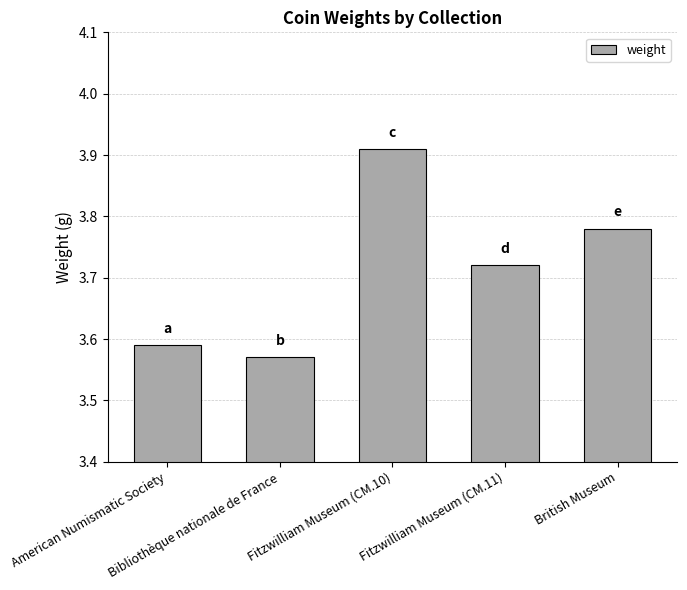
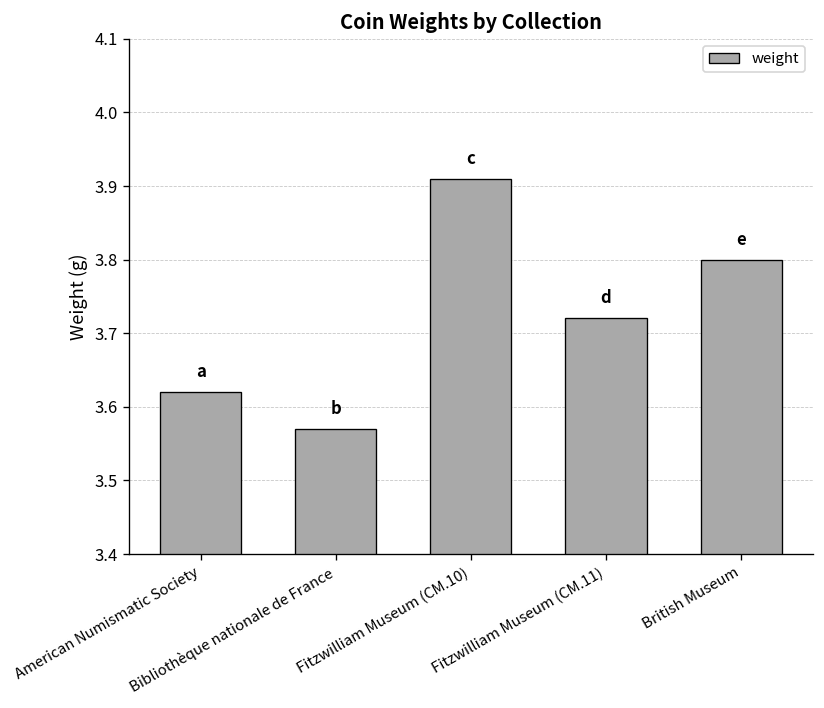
  {
-   "American Numismatic Society": 3.59,
+   "American Numismatic Society": 3.62,
    "Bibliothèque nationale de France": 3.57,
    "Fitzwilliam Museum (CM.10)": 3.91,
    "Fitzwilliam Museum (CM.11)": 3.72,
-   "British Museum": 3.78
+   "British Museum": 3.80
  }
